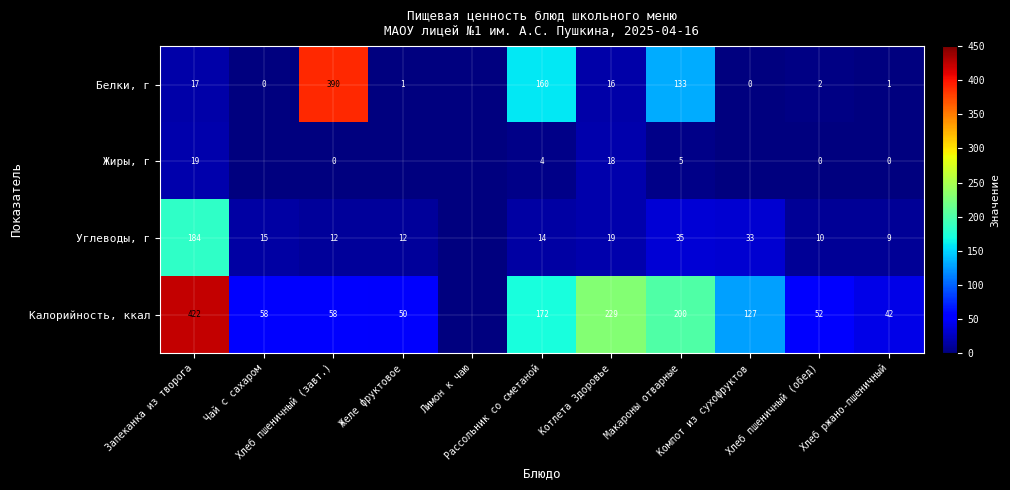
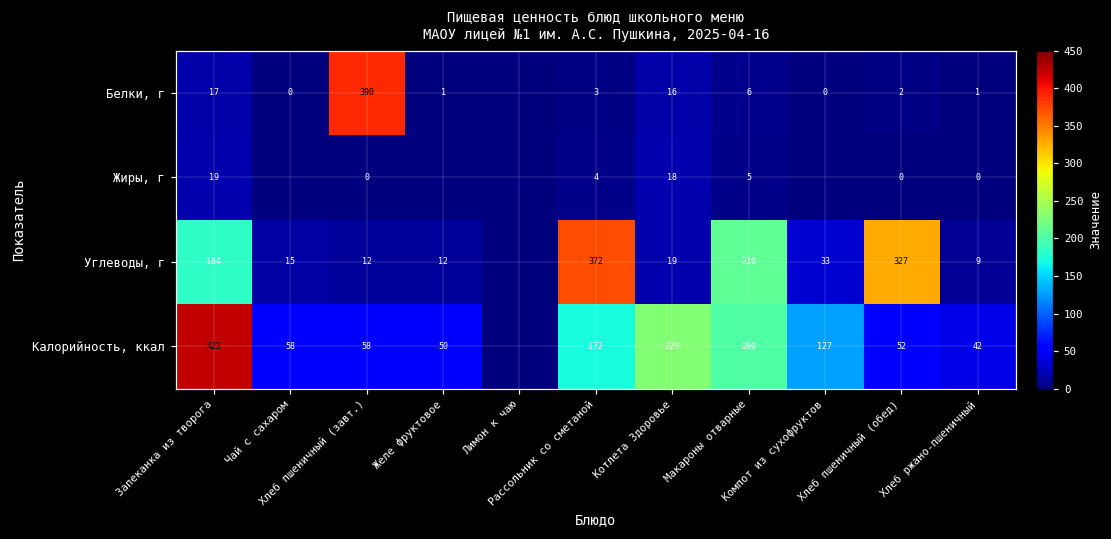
  {
    "Белки, г": {
      "Запеканка из творога": 17,
      "Чай с сахаром": 0,
      "Хлеб пшеничный (завт.)": 390,
      "Желе фруктовое": 1,
-     "Рассольник со сметаной": 160,
+     "Рассольник со сметаной": 3,
      "Котлета Здоровье": 16,
-     "Макароны отварные": 133,
+     "Макароны отварные": 6,
      "Компот из сухофруктов": 0,
      "Хлеб пшеничный (обед)": 2,
      "Хлеб ржано-пшеничный": 1
    },
    "Жиры, г": {
      "Запеканка из творога": 19,
      "Хлеб пшеничный (завт.)": 0,
      "Рассольник со сметаной": 4,
      "Котлета Здоровье": 18,
      "Макароны отварные": 5,
      "Хлеб пшеничный (обед)": 0,
      "Хлеб ржано-пшеничный": 0
    },
    "Углеводы, г": {
      "Запеканка из творога": 184,
      "Чай с сахаром": 15,
      "Хлеб пшеничный (завт.)": 12,
      "Желе фруктовое": 12,
-     "Рассольник со сметаной": 14,
+     "Рассольник со сметаной": 372,
      "Котлета Здоровье": 19,
-     "Макароны отварные": 35,
+     "Макароны отварные": 210,
      "Компот из сухофруктов": 33,
-     "Хлеб пшеничный (обед)": 10,
+     "Хлеб пшеничный (обед)": 327,
      "Хлеб ржано-пшеничный": 9
    },
    "Калорийность, ккал": {
      "Запеканка из творога": 422,
      "Чай с сахаром": 58,
      "Хлеб пшеничный (завт.)": 58,
      "Желе фруктовое": 50,
      "Рассольник со сметаной": 172,
      "Котлета Здоровье": 229,
      "Макароны отварные": 200,
      "Компот из сухофруктов": 127,
      "Хлеб пшеничный (обед)": 52,
      "Хлеб ржано-пшеничный": 42
    }
  }
